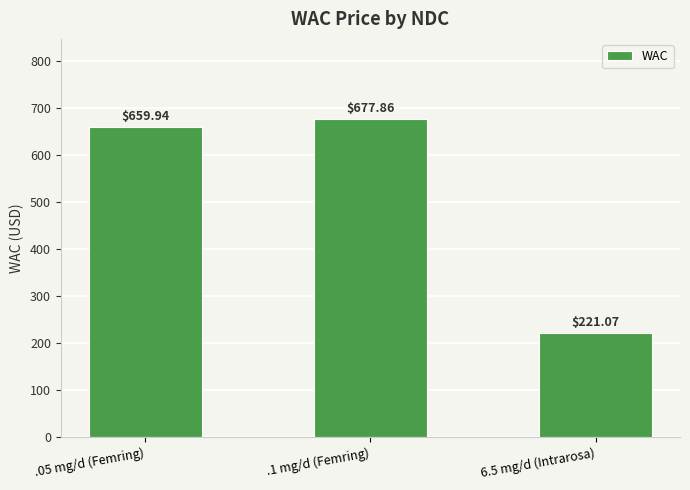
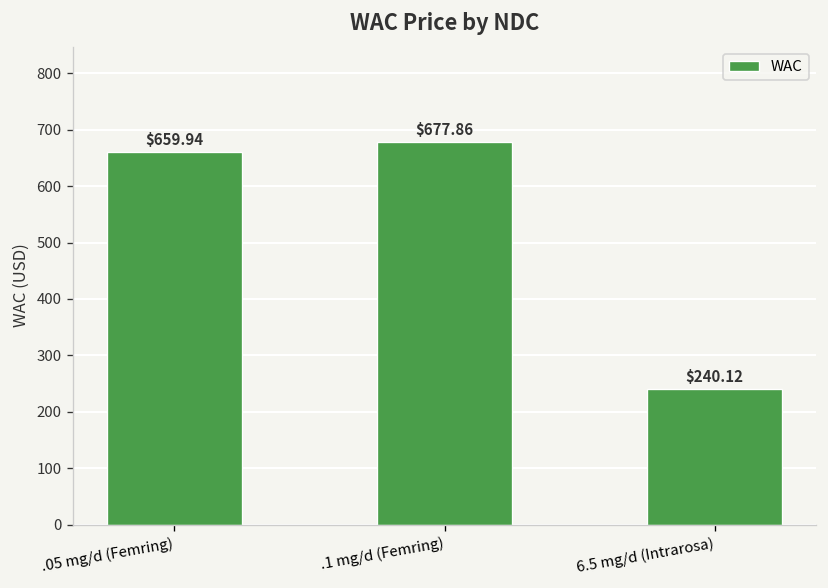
  {
    ".05 mg/d (Femring)": "$659.94",
    ".1 mg/d (Femring)": "$677.86",
-   "6.5 mg/d (Intrarosa)": "$221.07"
+   "6.5 mg/d (Intrarosa)": "$240.12"
  }
